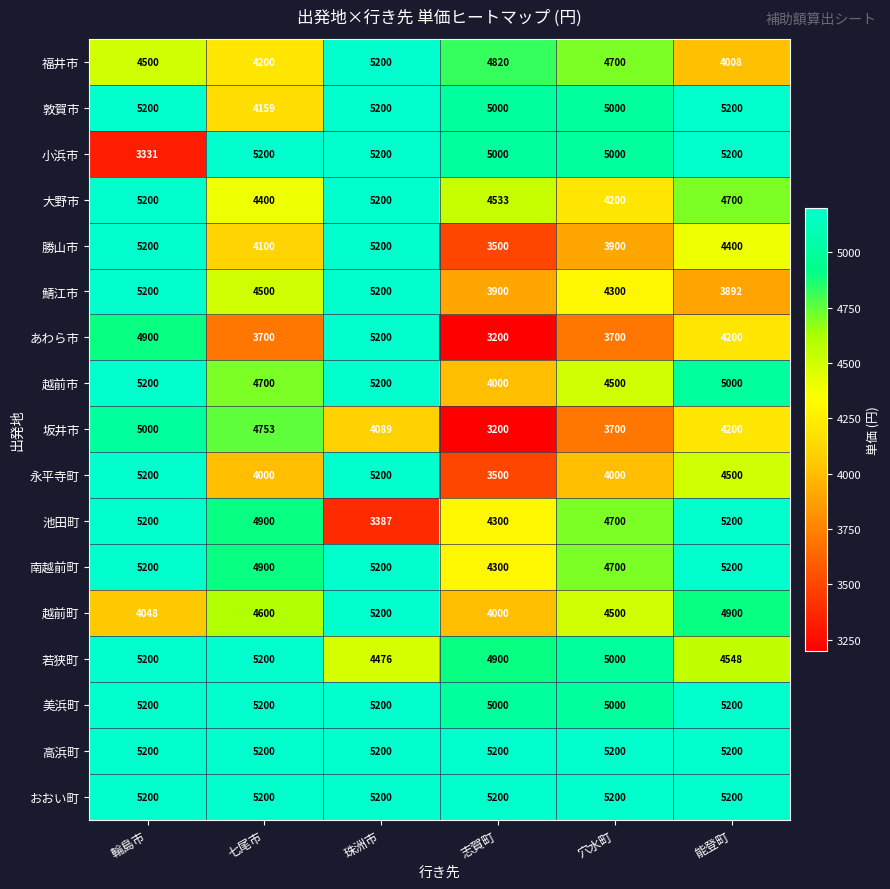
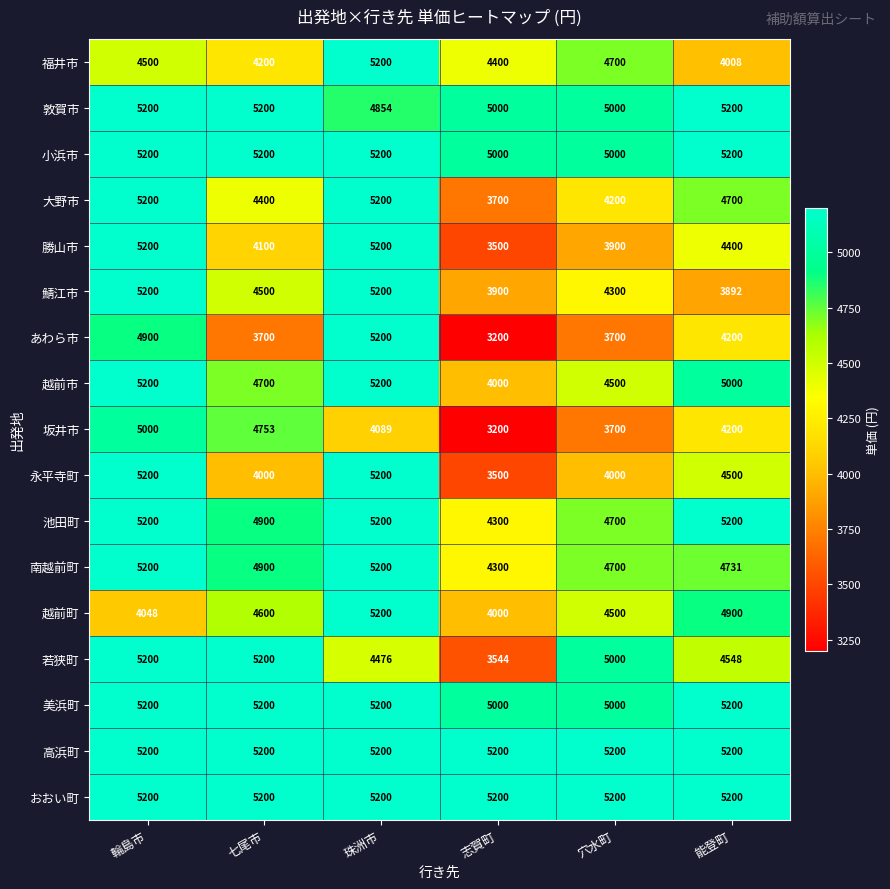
  {
    "福井市": {
      "輪島市": 4500,
      "七尾市": 4200,
      "珠洲市": 5200,
-     "志賀町": 4820,
+     "志賀町": 4400,
      "穴水町": 4700,
      "能登町": 4008
    },
    "敦賀市": {
      "輪島市": 5200,
-     "七尾市": 4159,
-     "珠洲市": 5200,
+     "七尾市": 5200,
+     "珠洲市": 4854,
      "志賀町": 5000,
      "穴水町": 5000,
      "能登町": 5200
    },
    "小浜市": {
-     "輪島市": 3331,
+     "輪島市": 5200,
      "七尾市": 5200,
      "珠洲市": 5200,
      "志賀町": 5000,
      "穴水町": 5000,
      "能登町": 5200
    },
    "大野市": {
      "輪島市": 5200,
      "七尾市": 4400,
      "珠洲市": 5200,
-     "志賀町": 4533,
+     "志賀町": 3700,
      "穴水町": 4200,
      "能登町": 4700
    },
    "勝山市": {
      "輪島市": 5200,
      "七尾市": 4100,
      "珠洲市": 5200,
      "志賀町": 3500,
      "穴水町": 3900,
      "能登町": 4400
    },
    "鯖江市": {
      "輪島市": 5200,
      "七尾市": 4500,
      "珠洲市": 5200,
      "志賀町": 3900,
      "穴水町": 4300,
      "能登町": 3892
    },
    "あわら市": {
      "輪島市": 4900,
      "七尾市": 3700,
      "珠洲市": 5200,
      "志賀町": 3200,
      "穴水町": 3700,
      "能登町": 4200
    },
    "越前市": {
      "輪島市": 5200,
      "七尾市": 4700,
      "珠洲市": 5200,
      "志賀町": 4000,
      "穴水町": 4500,
      "能登町": 5000
    },
    "坂井市": {
      "輪島市": 5000,
      "七尾市": 4753,
      "珠洲市": 4089,
      "志賀町": 3200,
      "穴水町": 3700,
      "能登町": 4200
    },
    "永平寺町": {
      "輪島市": 5200,
      "七尾市": 4000,
      "珠洲市": 5200,
      "志賀町": 3500,
      "穴水町": 4000,
      "能登町": 4500
    },
    "池田町": {
      "輪島市": 5200,
      "七尾市": 4900,
-     "珠洲市": 3387,
+     "珠洲市": 5200,
      "志賀町": 4300,
      "穴水町": 4700,
      "能登町": 5200
    },
    "南越前町": {
      "輪島市": 5200,
      "七尾市": 4900,
      "珠洲市": 5200,
      "志賀町": 4300,
      "穴水町": 4700,
-     "能登町": 5200
+     "能登町": 4731
    },
    "越前町": {
      "輪島市": 4048,
      "七尾市": 4600,
      "珠洲市": 5200,
      "志賀町": 4000,
      "穴水町": 4500,
      "能登町": 4900
    },
    "若狭町": {
      "輪島市": 5200,
      "七尾市": 5200,
      "珠洲市": 4476,
-     "志賀町": 4900,
+     "志賀町": 3544,
      "穴水町": 5000,
      "能登町": 4548
    },
    "美浜町": {
      "輪島市": 5200,
      "七尾市": 5200,
      "珠洲市": 5200,
      "志賀町": 5000,
      "穴水町": 5000,
      "能登町": 5200
    },
    "高浜町": {
      "輪島市": 5200,
      "七尾市": 5200,
      "珠洲市": 5200,
      "志賀町": 5200,
      "穴水町": 5200,
      "能登町": 5200
    },
    "おおい町": {
      "輪島市": 5200,
      "七尾市": 5200,
      "珠洲市": 5200,
      "志賀町": 5200,
      "穴水町": 5200,
      "能登町": 5200
    }
  }
